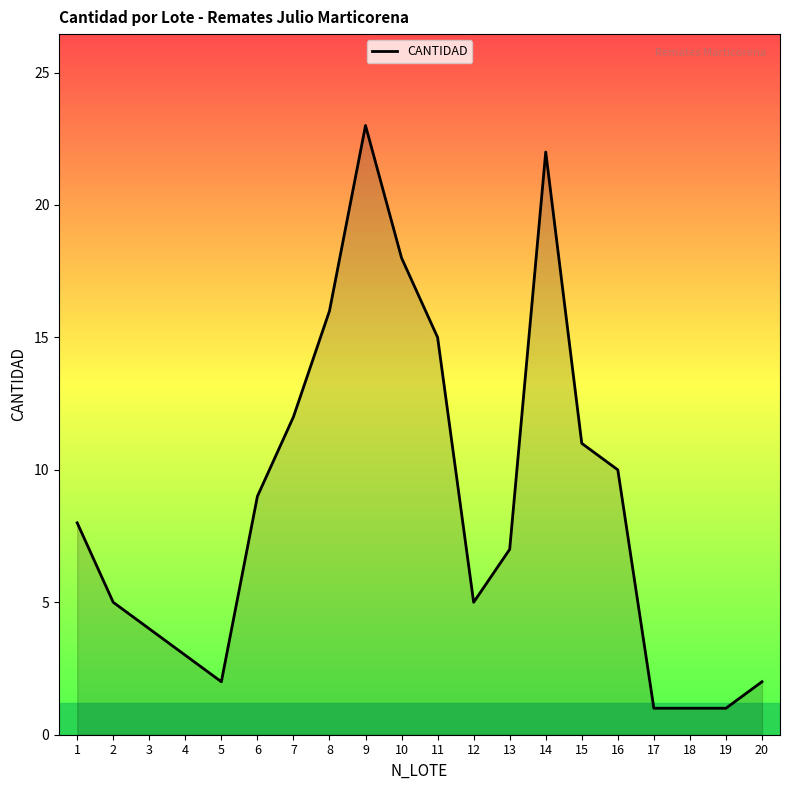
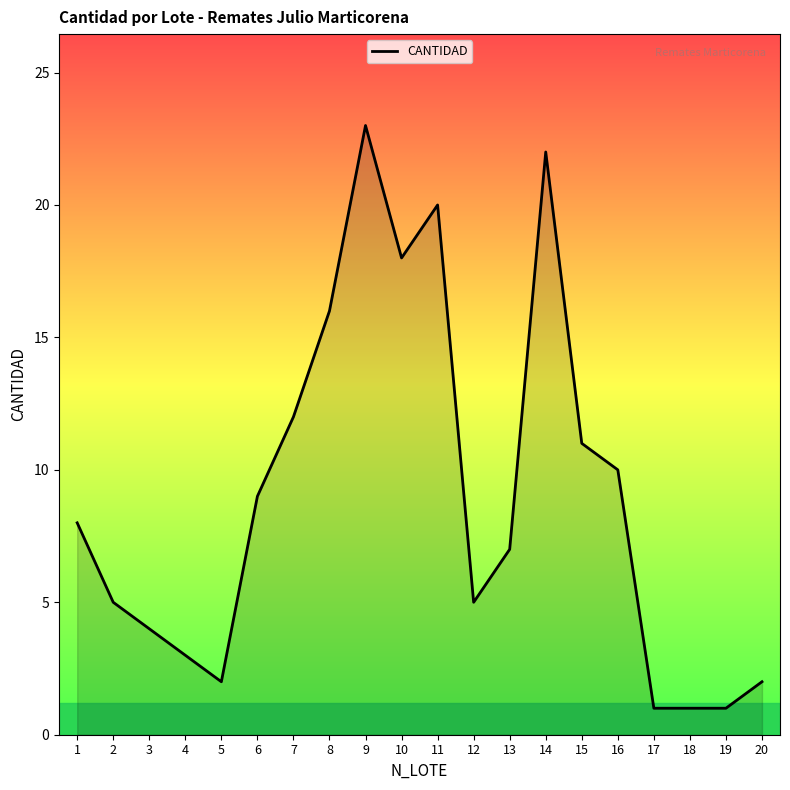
  {
    "1": 8,
    "2": 5,
    "3": 4,
    "4": 3,
    "5": 2,
    "6": 9,
    "7": 12,
    "8": 16,
    "9": 23,
    "10": 18,
-   "11": 15,
+   "11": 20,
    "12": 5,
    "13": 7,
    "14": 22,
    "15": 11,
    "16": 10,
    "20": 2
  }
